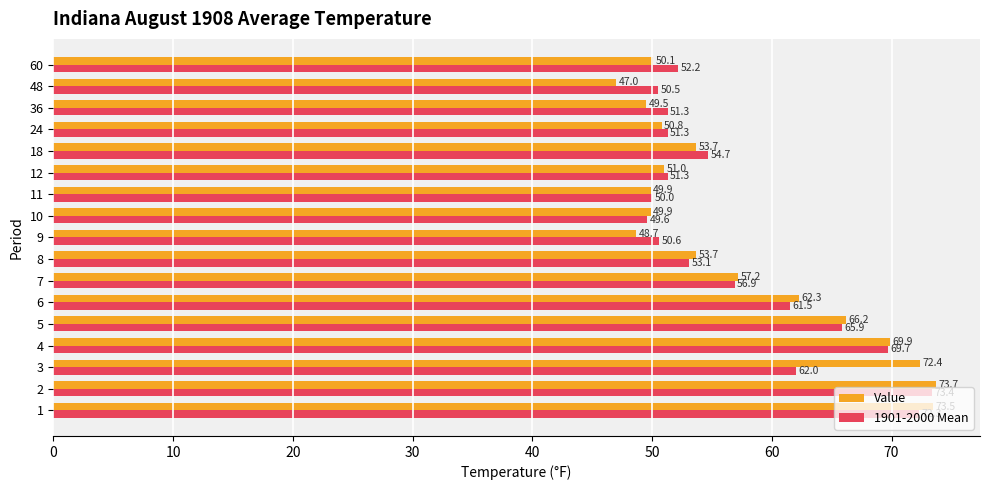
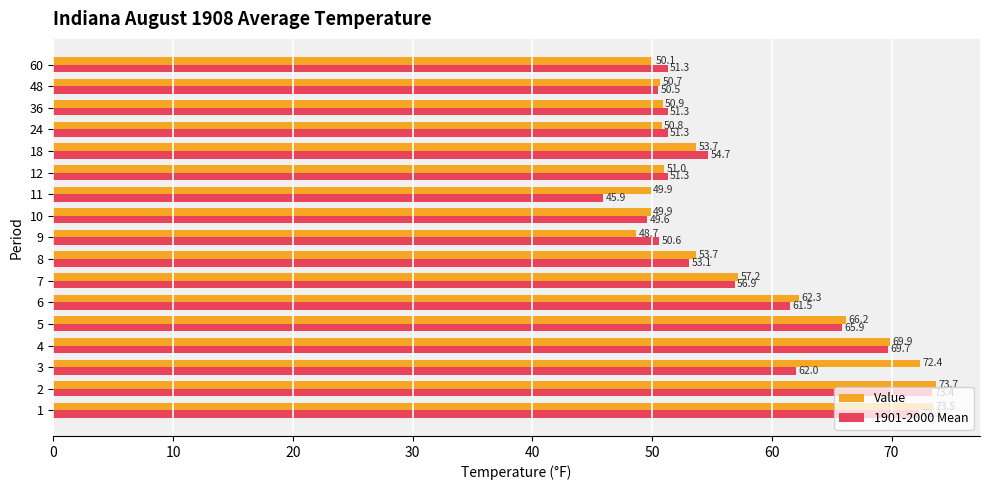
  {
    "Value": {
      "60": 50.1,
-     "48": 47.0,
-     "36": 49.5,
+     "48": 50.7,
+     "36": 50.9,
      "18": 53.7,
      "11": 49.9,
      "9": 48.7,
      "6": 62.3,
      "3": 72.4
    },
    "1901-2000 Mean": {
-     "60": 52.2,
+     "60": 51.3,
      "18": 54.7,
-     "11": 50.0,
+     "11": 45.9,
      "9": 50.6,
      "6": 61.5,
      "3": 62.0
    }
  }
